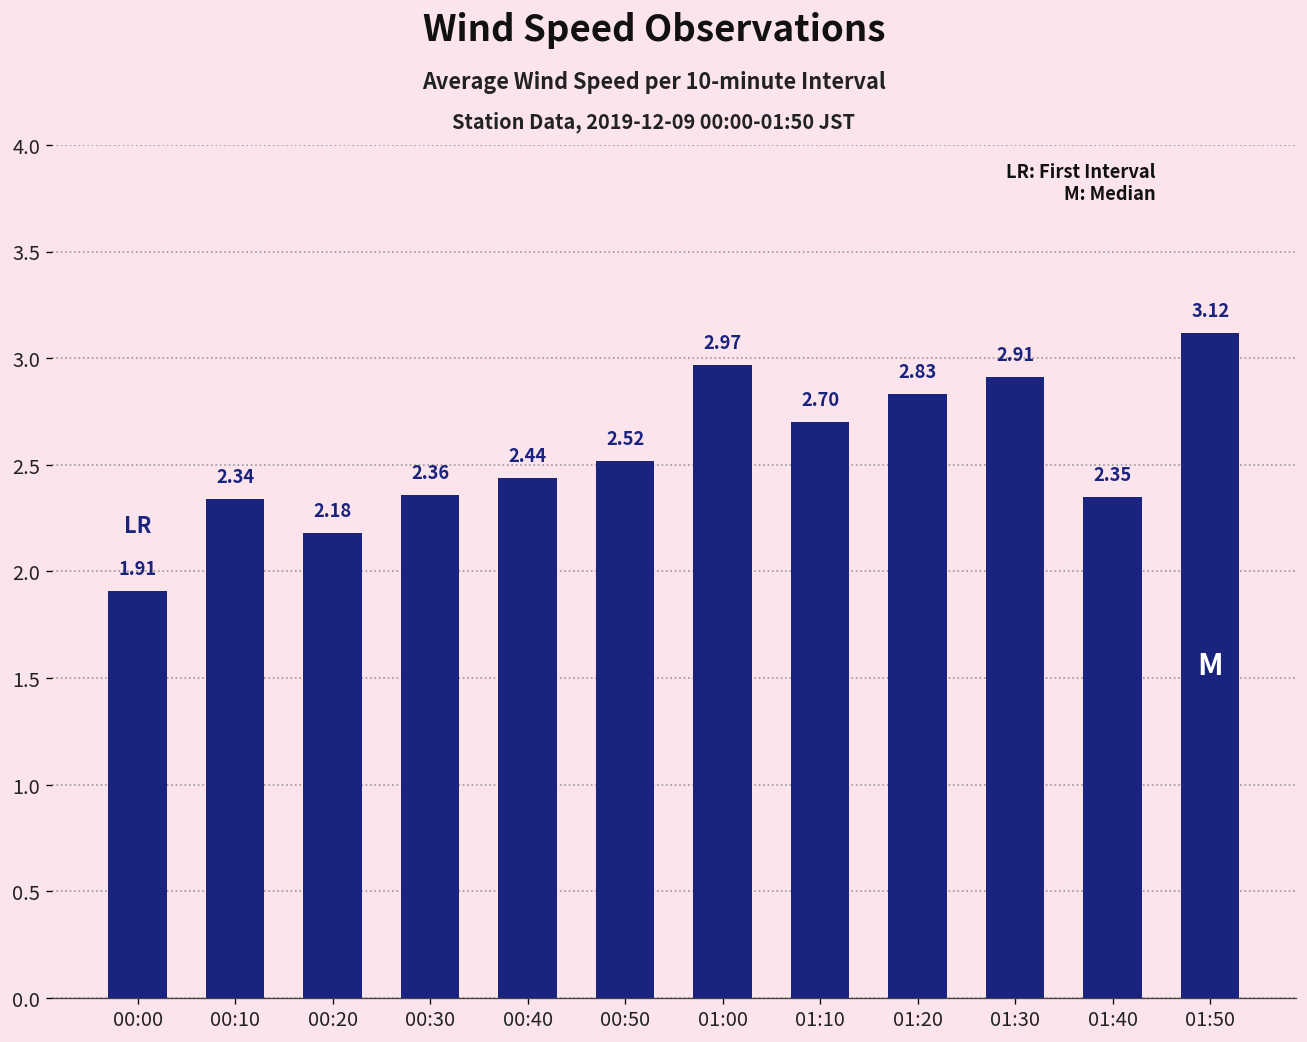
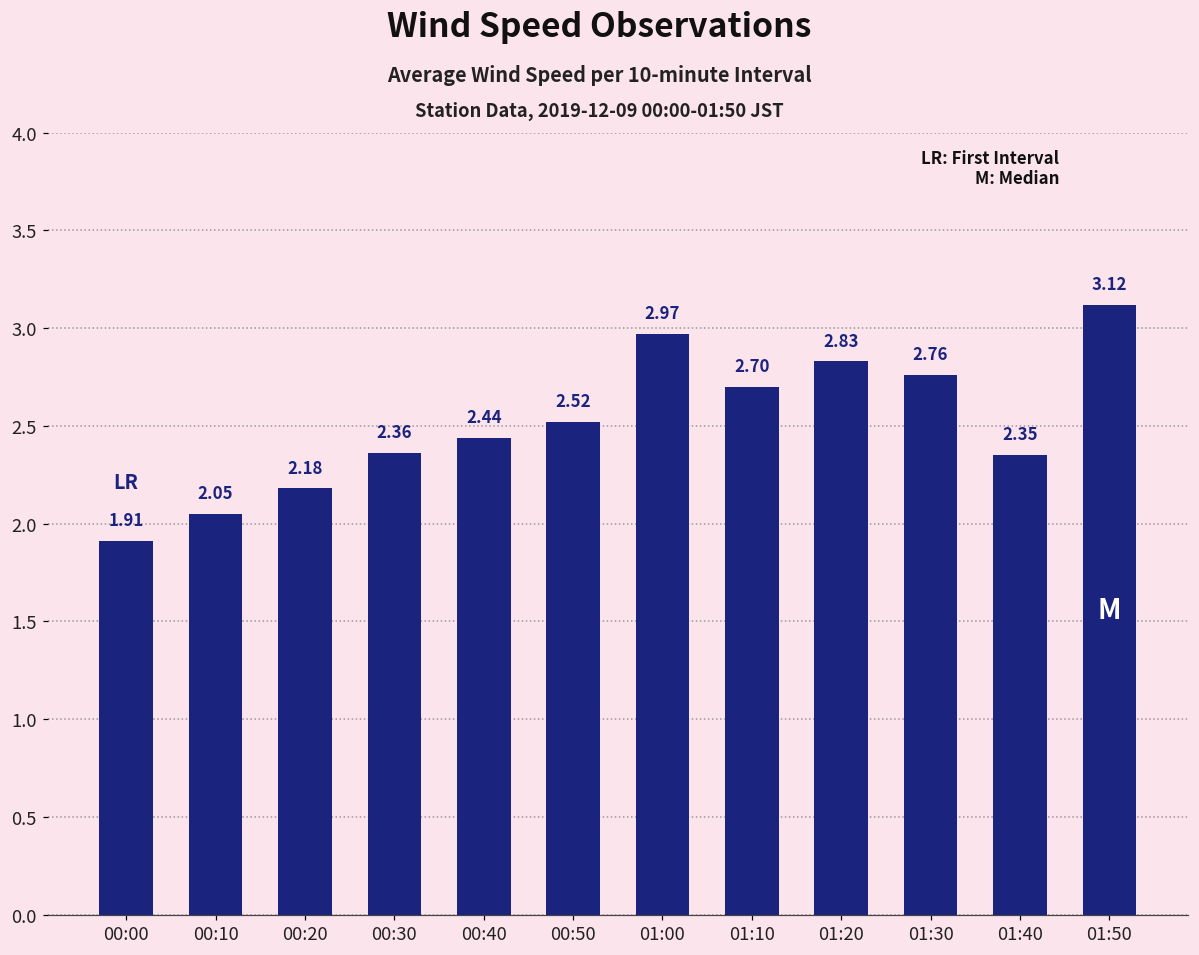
  {
    "00:00": 1.91,
-   "00:10": 2.34,
+   "00:10": 2.05,
    "00:20": 2.18,
    "00:30": 2.36,
    "00:40": 2.44,
    "00:50": 2.52,
    "01:00": 2.97,
    "01:10": 2.70,
    "01:20": 2.83,
-   "01:30": 2.91,
+   "01:30": 2.76,
    "01:40": 2.35,
    "01:50": 3.12
  }
